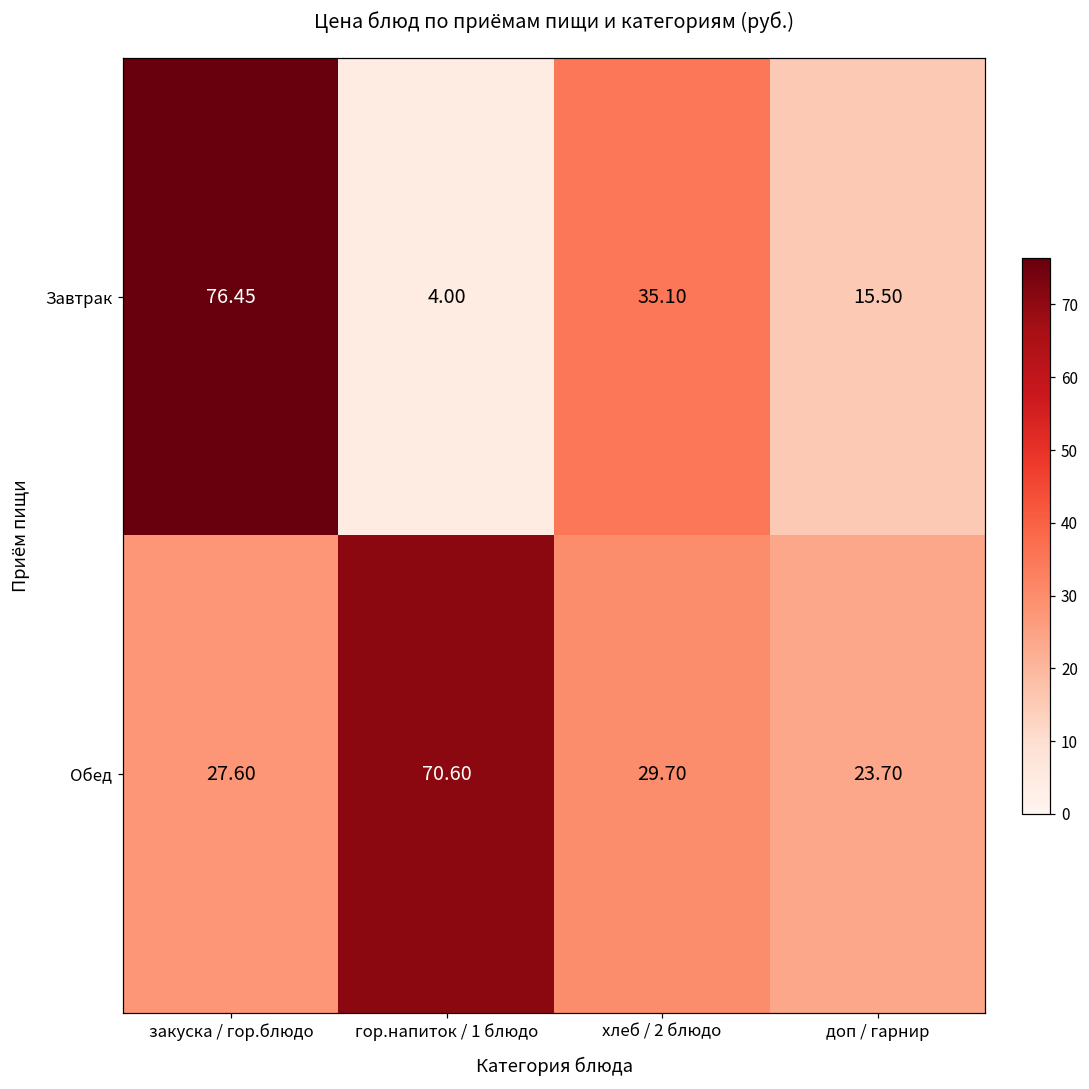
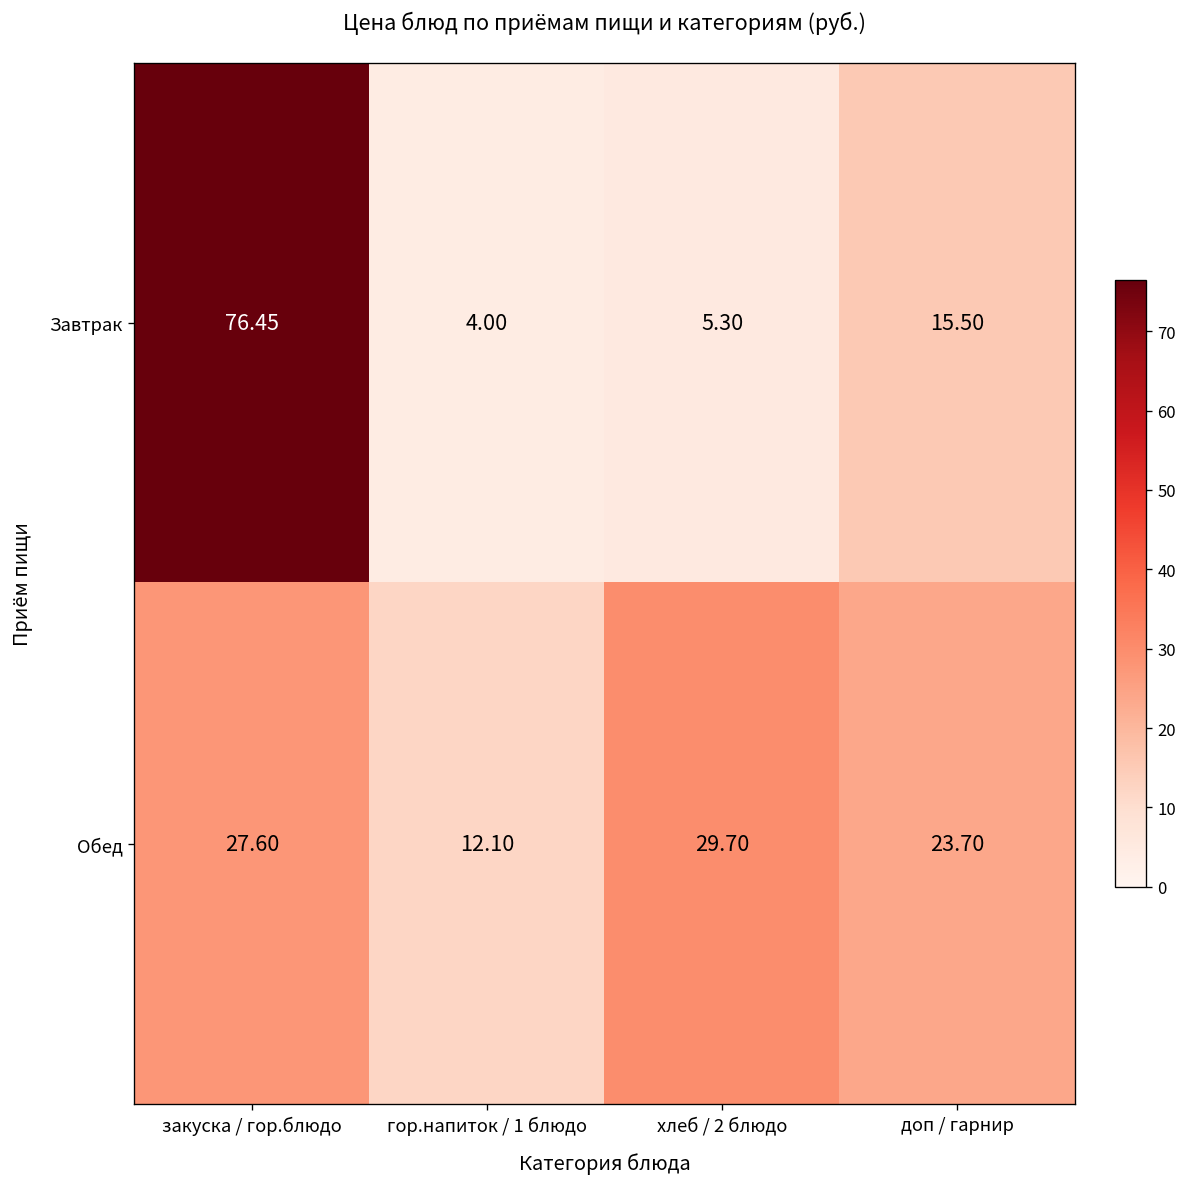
  {
    "Завтрак": {
      "закуска / гор.блюдо": 76.45,
      "гор.напиток / 1 блюдо": 4.00,
-     "хлеб / 2 блюдо": 35.10,
+     "хлеб / 2 блюдо": 5.30,
      "доп / гарнир": 15.50
    },
    "Обед": {
      "закуска / гор.блюдо": 27.60,
-     "гор.напиток / 1 блюдо": 70.60,
+     "гор.напиток / 1 блюдо": 12.10,
      "хлеб / 2 блюдо": 29.70,
      "доп / гарнир": 23.70
    }
  }
